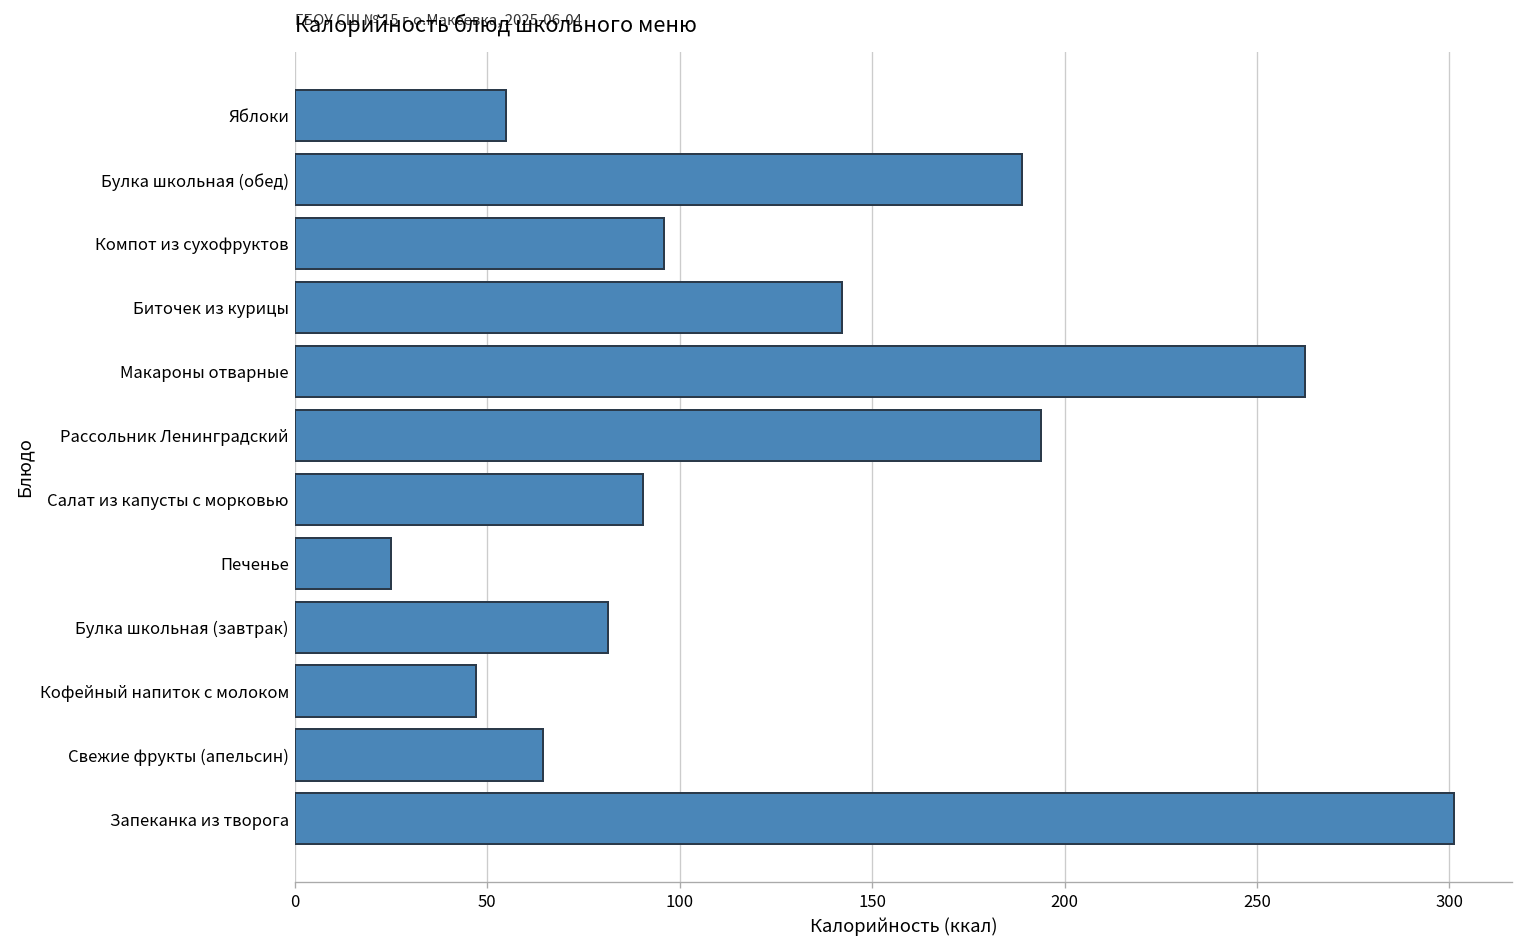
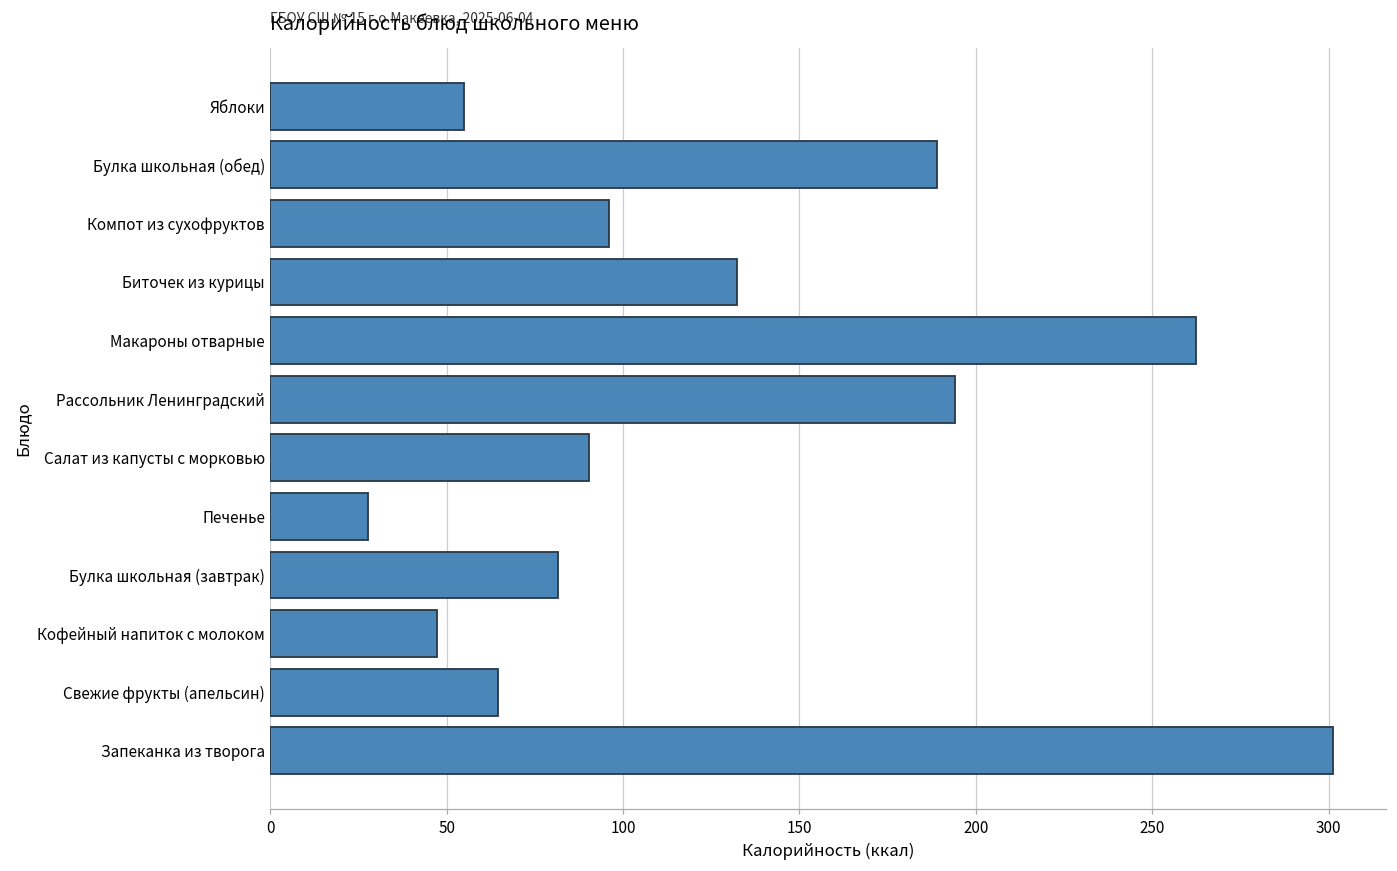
  {
    "Яблоки": 55,
    "Булка школьная (обед)": 189,
    "Компот из сухофруктов": 96,
-   "Биточек из курицы": 142,
+   "Биточек из курицы": 132,
    "Макароны отварные": 262,
    "Рассольник Ленинградский": 194,
    "Салат из капусты с морковью": 90,
-   "Печенье": 25,
+   "Печенье": 28,
    "Булка школьная (завтрак)": 82,
    "Кофейный напиток с молоком": 47,
    "Свежие фрукты (апельсин)": 65,
    "Запеканка из творога": 301
  }
